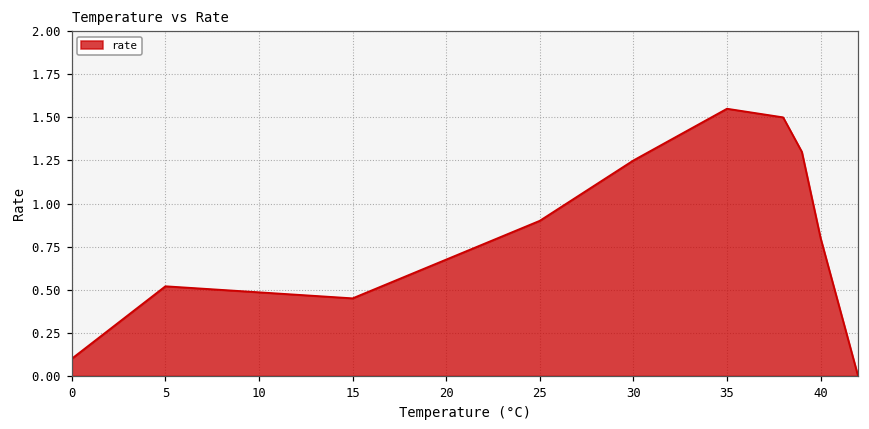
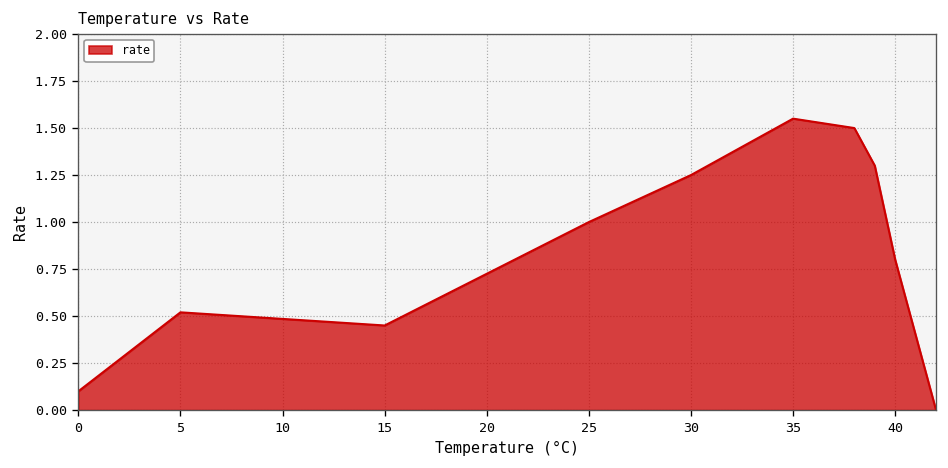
  {
    "0": 0.1,
    "5": 0.52,
    "15": 0.45,
-   "25": 0.9,
+   "25": 1.0,
    "30": 1.25,
    "35": 1.55,
    "40": 0.8
  }
